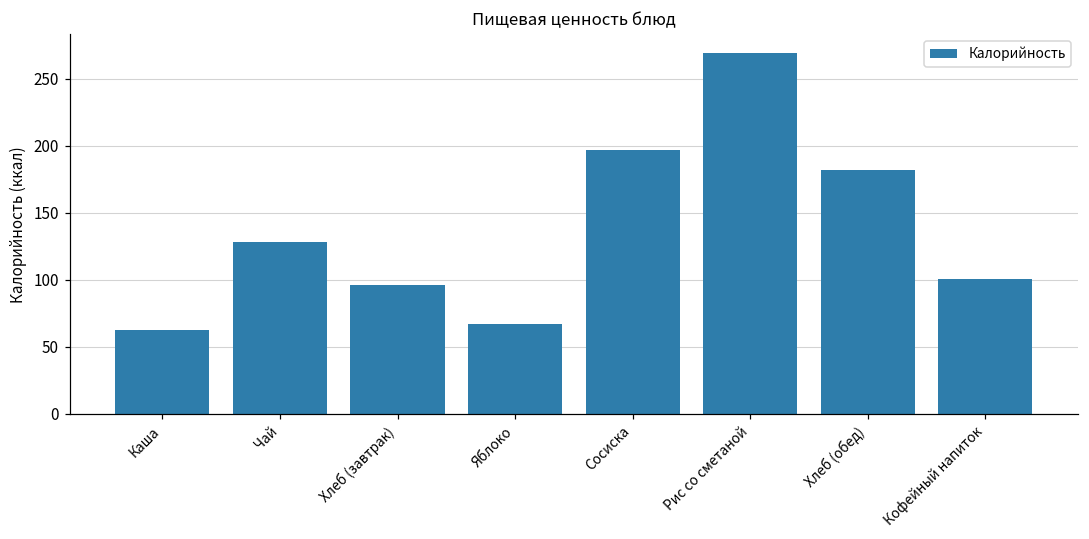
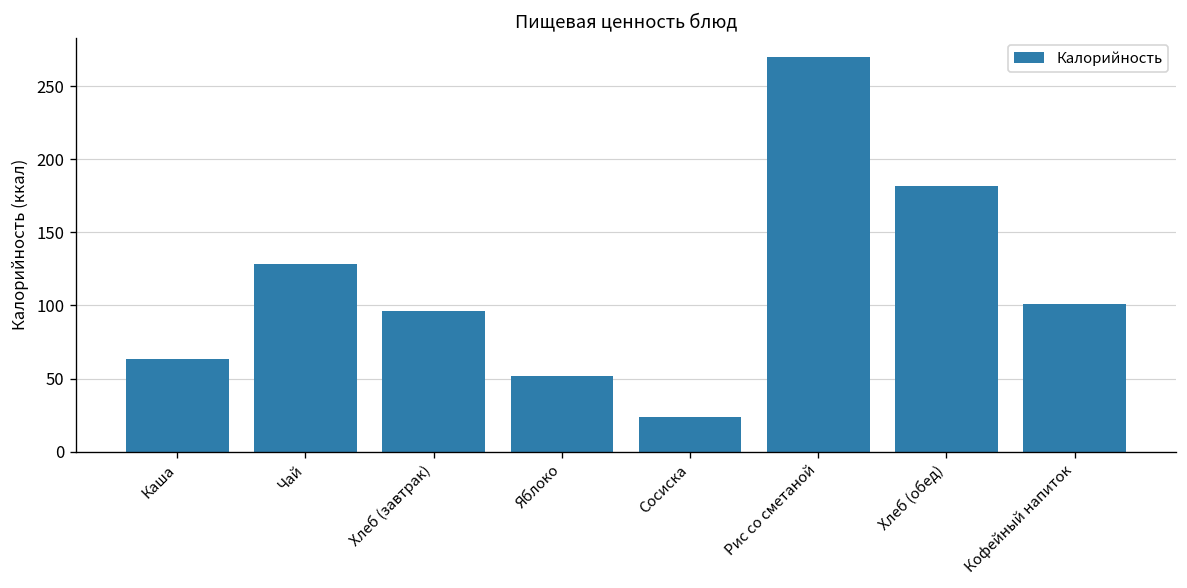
  {
    "Каша": 63,
    "Чай": 128,
    "Хлеб (завтрак)": 96,
-   "Яблоко": 67,
-   "Сосиска": 197,
+   "Яблоко": 52,
+   "Сосиска": 24,
    "Рис со сметаной": 270,
    "Хлеб (обед)": 182,
    "Кофейный напиток": 101
  }
